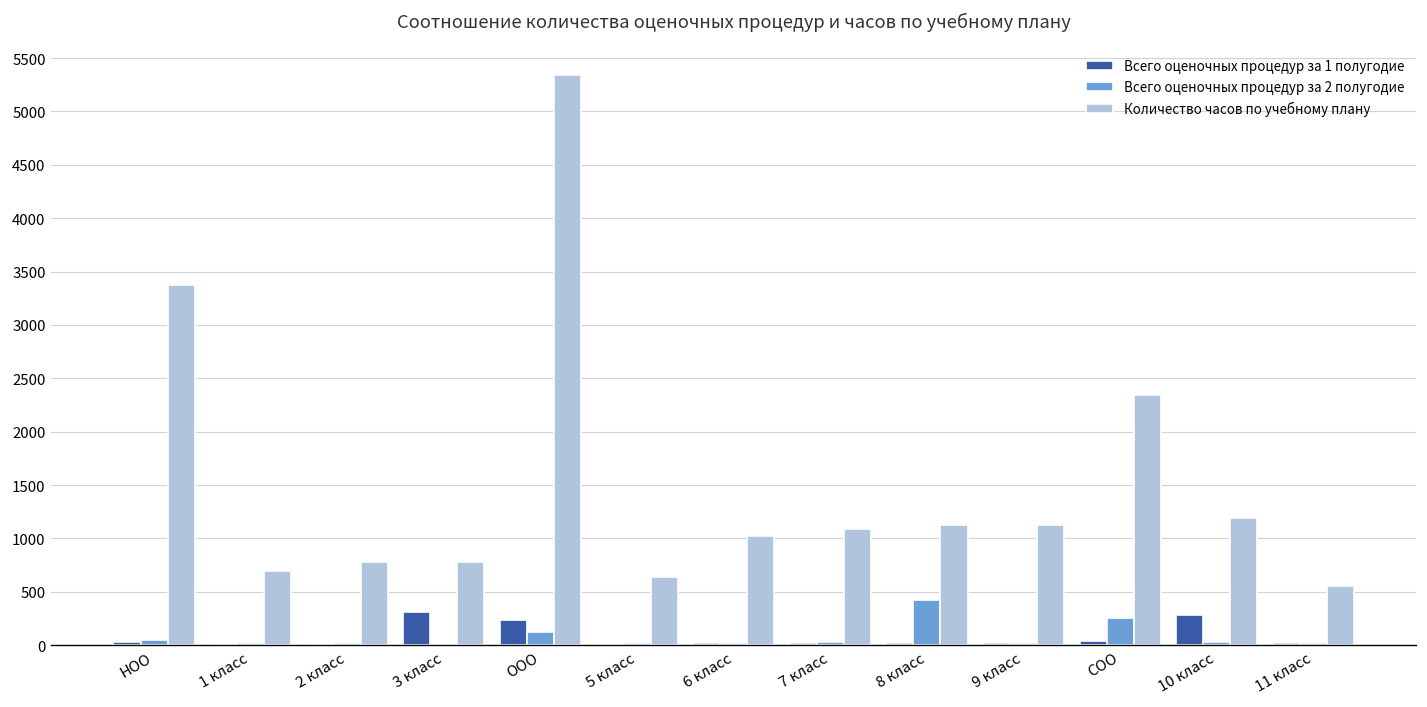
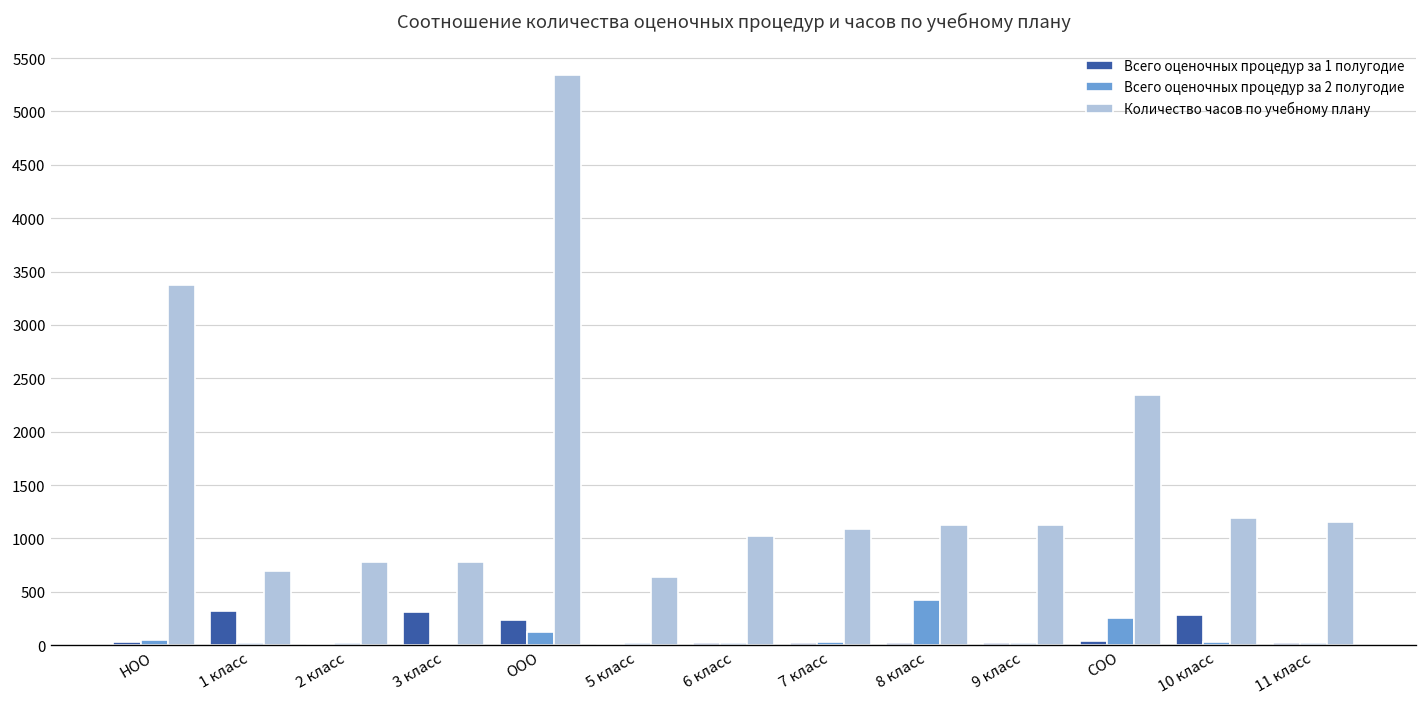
  {
    "Всего оценочных процедур за 1 полугодие": {
-     "1 класс": 0,
+     "1 класс": 300,
      "3 класс": 300,
      "ООО": 200,
      "СОО": 0,
      "10 класс": 300
    },
    "Всего оценочных процедур за 2 полугодие": {
      "НОО": 0,
      "ООО": 100,
      "8 класс": 400,
      "СОО": 300
    },
    "Количество часов по учебному плану": {
      "НОО": 3400,
      "1 класс": 700,
      "2 класс": 800,
      "3 класс": 800,
      "ООО": 5300,
      "5 класс": 600,
      "6 класс": 1000,
      "7 класс": 1100,
      "8 класс": 1100,
      "9 класс": 1100,
      "СОО": 2300,
      "10 класс": 1200,
-     "11 класс": 600
+     "11 класс": 1200
    }
  }
